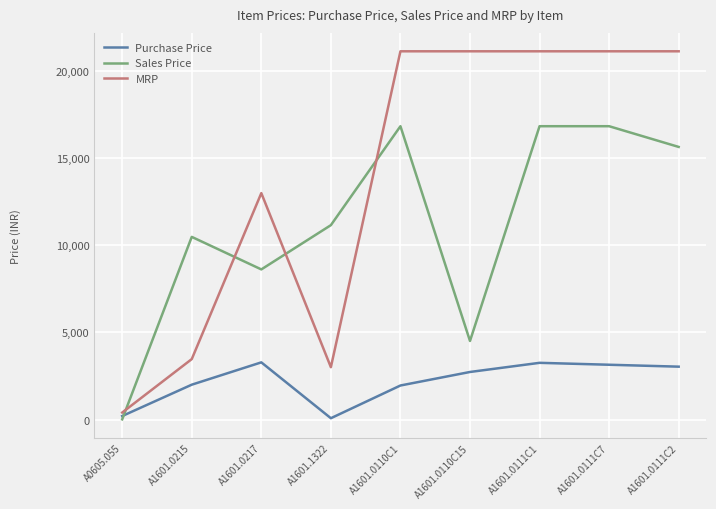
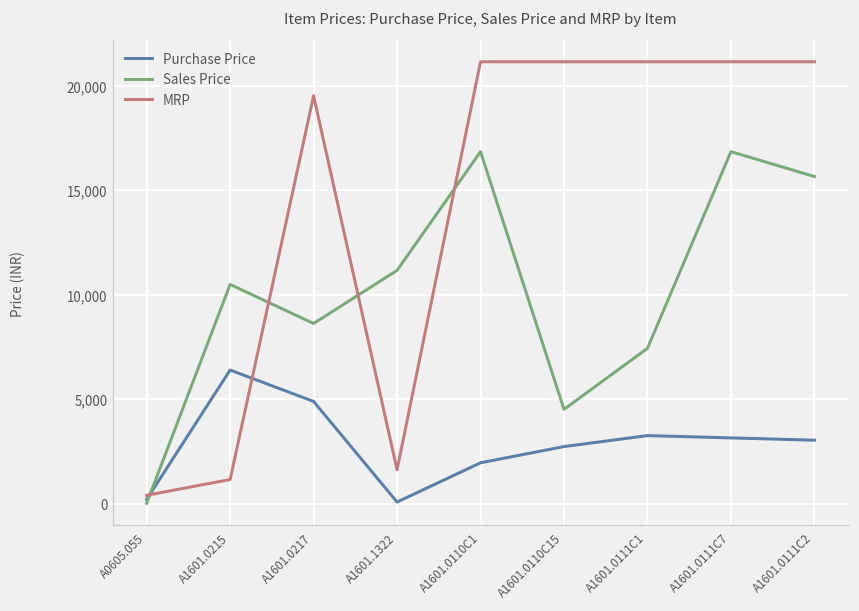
  {
    "Purchase Price": {
      "A0605.055": "200",
-     "A1601.0215": "2,000",
-     "A1601.0217": "3,300",
+     "A1601.0215": "6,400",
+     "A1601.0217": "4,900",
      "A1601.1322": "100",
      "A1601.0110C1": "2,000",
      "A1601.0110C15": "2,700",
      "A1601.0111C1": "3,300",
      "A1601.0111C7": "3,100",
      "A1601.0111C2": "3,000"
    },
    "Sales Price": {
      "A0605.055": "0",
      "A1601.0215": "10,500",
      "A1601.0217": "8,600",
      "A1601.1322": "11,200",
      "A1601.0110C1": "16,800",
      "A1601.0110C15": "4,500",
-     "A1601.0111C1": "16,800",
+     "A1601.0111C1": "7,400",
      "A1601.0111C7": "16,800",
      "A1601.0111C2": "15,700"
    },
    "MRP": {
      "A0605.055": "400",
-     "A1601.0215": "3,500",
-     "A1601.0217": "13,000",
-     "A1601.1322": "3,000",
+     "A1601.0215": "1,200",
+     "A1601.0217": "19,500",
+     "A1601.1322": "1,600",
      "A1601.0110C1": "21,100",
      "A1601.0110C15": "21,100",
      "A1601.0111C1": "21,100",
      "A1601.0111C7": "21,100",
      "A1601.0111C2": "21,100"
    }
  }
